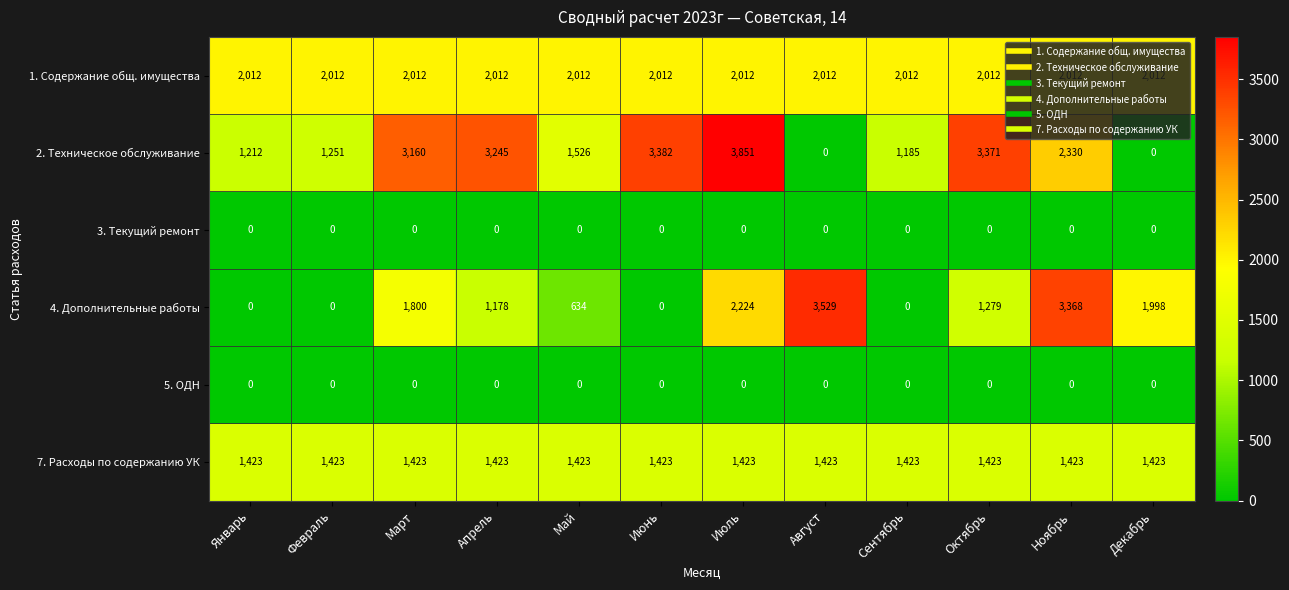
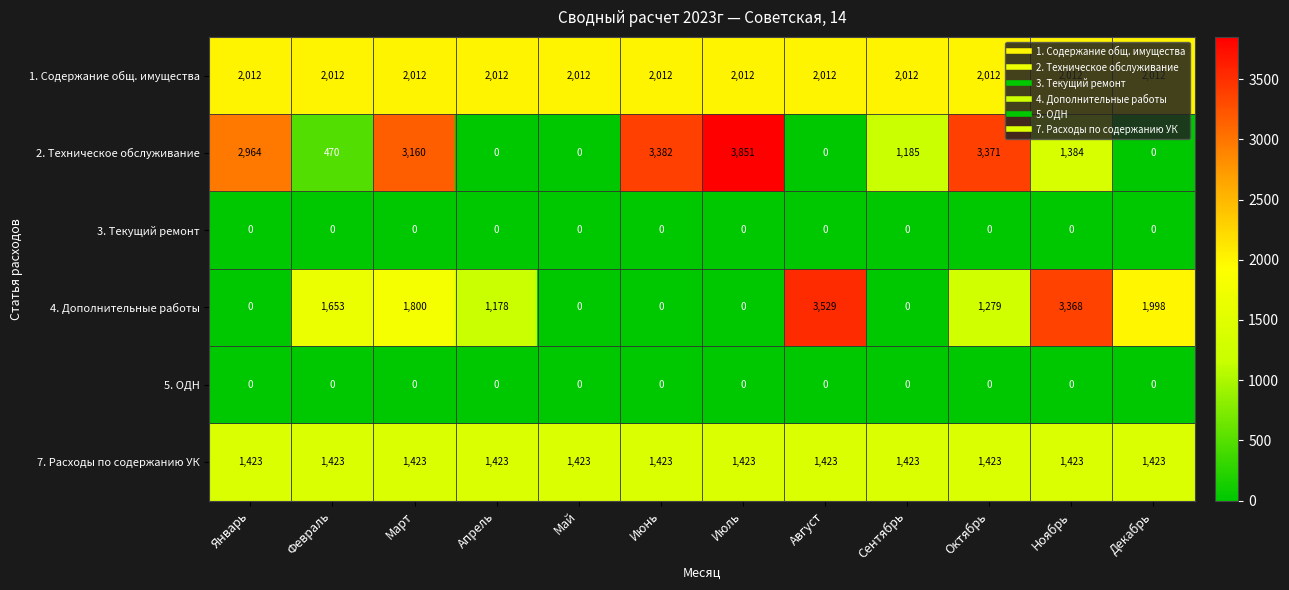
  {
    "1. Содержание общ. имущества": {
      "Январь": "2,012",
      "Февраль": "2,012",
      "Март": "2,012",
      "Апрель": "2,012",
      "Май": "2,012",
      "Июнь": "2,012",
      "Июль": "2,012",
      "Август": "2,012",
      "Сентябрь": "2,012",
      "Октябрь": "2,012"
    },
    "2. Техническое обслуживание": {
-     "Январь": "1,212",
-     "Февраль": "1,251",
+     "Январь": "2,964",
+     "Февраль": "470",
      "Март": "3,160",
-     "Апрель": "3,245",
-     "Май": "1,526",
+     "Апрель": "0",
+     "Май": "0",
      "Июнь": "3,382",
      "Июль": "3,851",
      "Август": "0",
      "Сентябрь": "1,185",
      "Октябрь": "3,371",
-     "Ноябрь": "2,330",
+     "Ноябрь": "1,384",
      "Декабрь": "0"
    },
    "3. Текущий ремонт": {
      "Январь": "0",
      "Февраль": "0",
      "Март": "0",
      "Апрель": "0",
      "Май": "0",
      "Июнь": "0",
      "Июль": "0",
      "Август": "0",
      "Сентябрь": "0",
      "Октябрь": "0",
      "Ноябрь": "0",
      "Декабрь": "0"
    },
    "4. Дополнительные работы": {
      "Январь": "0",
-     "Февраль": "0",
+     "Февраль": "1,653",
      "Март": "1,800",
      "Апрель": "1,178",
-     "Май": "634",
+     "Май": "0",
      "Июнь": "0",
-     "Июль": "2,224",
+     "Июль": "0",
      "Август": "3,529",
      "Сентябрь": "0",
      "Октябрь": "1,279",
      "Ноябрь": "3,368",
      "Декабрь": "1,998"
    },
    "5. ОДН": {
      "Январь": "0",
      "Февраль": "0",
      "Март": "0",
      "Апрель": "0",
      "Май": "0",
      "Июнь": "0",
      "Июль": "0",
      "Август": "0",
      "Сентябрь": "0",
      "Октябрь": "0",
      "Ноябрь": "0",
      "Декабрь": "0"
    },
    "7. Расходы по содержанию УК": {
      "Январь": "1,423",
      "Февраль": "1,423",
      "Март": "1,423",
      "Апрель": "1,423",
      "Май": "1,423",
      "Июнь": "1,423",
      "Июль": "1,423",
      "Август": "1,423",
      "Сентябрь": "1,423",
      "Октябрь": "1,423",
      "Ноябрь": "1,423",
      "Декабрь": "1,423"
    }
  }
